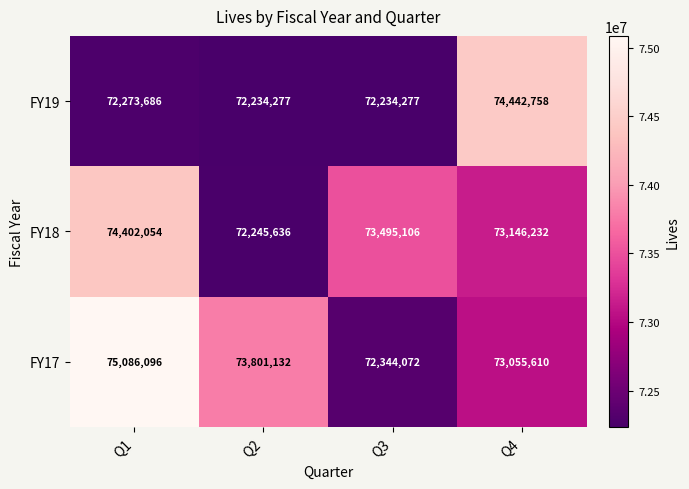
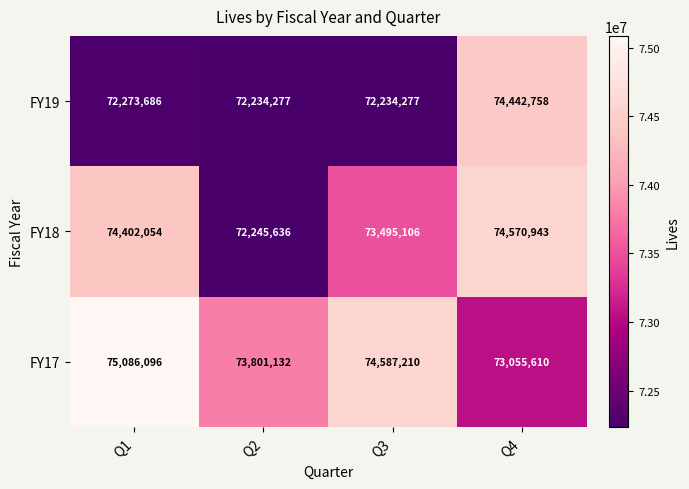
  {
    "FY19": {
      "Q1": "72,273,686",
      "Q2": "72,234,277",
      "Q3": "72,234,277",
      "Q4": "74,442,758"
    },
    "FY18": {
      "Q1": "74,402,054",
      "Q2": "72,245,636",
      "Q3": "73,495,106",
-     "Q4": "73,146,232"
+     "Q4": "74,570,943"
    },
    "FY17": {
      "Q1": "75,086,096",
      "Q2": "73,801,132",
-     "Q3": "72,344,072",
+     "Q3": "74,587,210",
      "Q4": "73,055,610"
    }
  }
